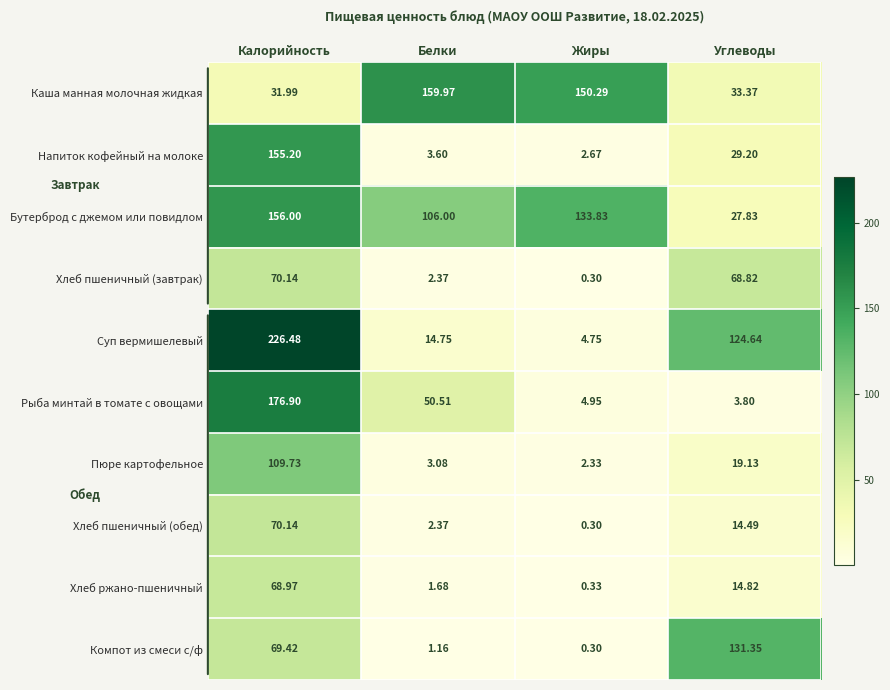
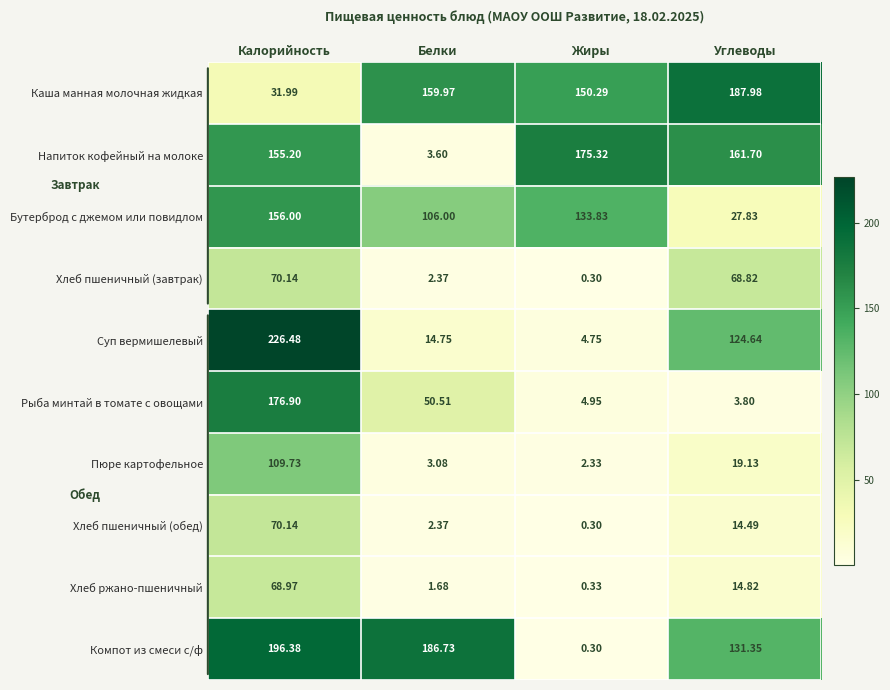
  {
    "Каша манная молочная жидкая": {
      "Калорийность": 31.99,
      "Белки": 159.97,
      "Жиры": 150.29,
-     "Углеводы": 33.37
+     "Углеводы": 187.98
    },
    "Напиток кофейный на молоке": {
      "Калорийность": 155.20,
      "Белки": 3.60,
-     "Жиры": 2.67,
-     "Углеводы": 29.20
+     "Жиры": 175.32,
+     "Углеводы": 161.70
    },
    "Бутерброд с джемом или повидлом": {
      "Калорийность": 156.00,
      "Белки": 106.00,
      "Жиры": 133.83,
      "Углеводы": 27.83
    },
    "Хлеб пшеничный (завтрак)": {
      "Калорийность": 70.14,
      "Белки": 2.37,
      "Жиры": 0.30,
      "Углеводы": 68.82
    },
    "Суп вермишелевый": {
      "Калорийность": 226.48,
      "Белки": 14.75,
      "Жиры": 4.75,
      "Углеводы": 124.64
    },
    "Рыба минтай в томате с овощами": {
      "Калорийность": 176.90,
      "Белки": 50.51,
      "Жиры": 4.95,
      "Углеводы": 3.80
    },
    "Пюре картофельное": {
      "Калорийность": 109.73,
      "Белки": 3.08,
      "Жиры": 2.33,
      "Углеводы": 19.13
    },
    "Хлеб пшеничный (обед)": {
      "Калорийность": 70.14,
      "Белки": 2.37,
      "Жиры": 0.30,
      "Углеводы": 14.49
    },
    "Хлеб ржано-пшеничный": {
      "Калорийность": 68.97,
      "Белки": 1.68,
      "Жиры": 0.33,
      "Углеводы": 14.82
    },
    "Компот из смеси с/ф": {
-     "Калорийность": 69.42,
-     "Белки": 1.16,
+     "Калорийность": 196.38,
+     "Белки": 186.73,
      "Жиры": 0.30,
      "Углеводы": 131.35
    }
  }
